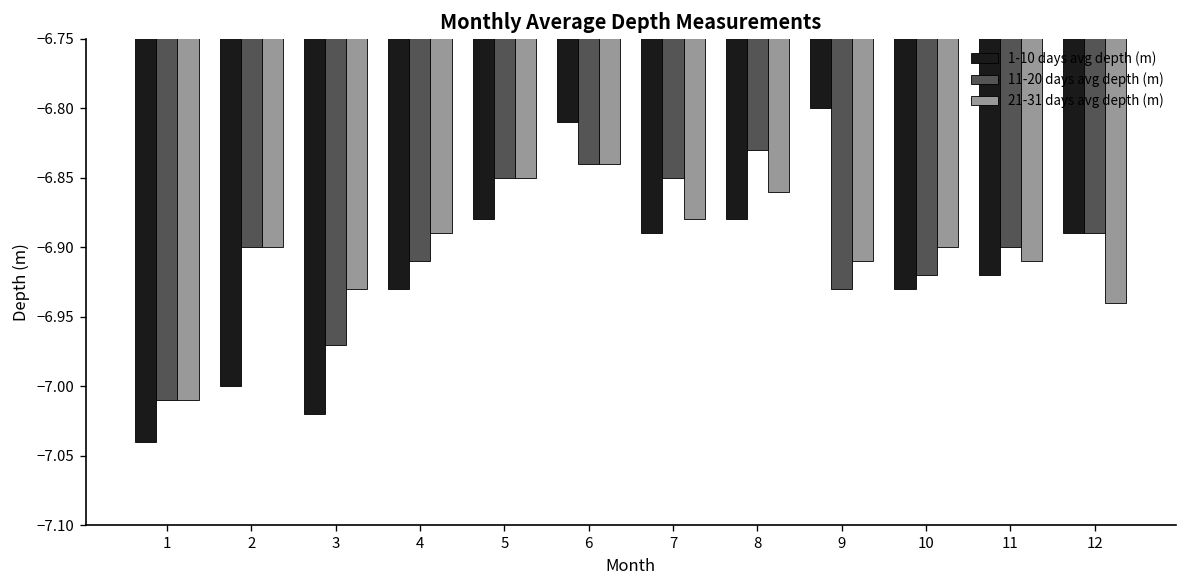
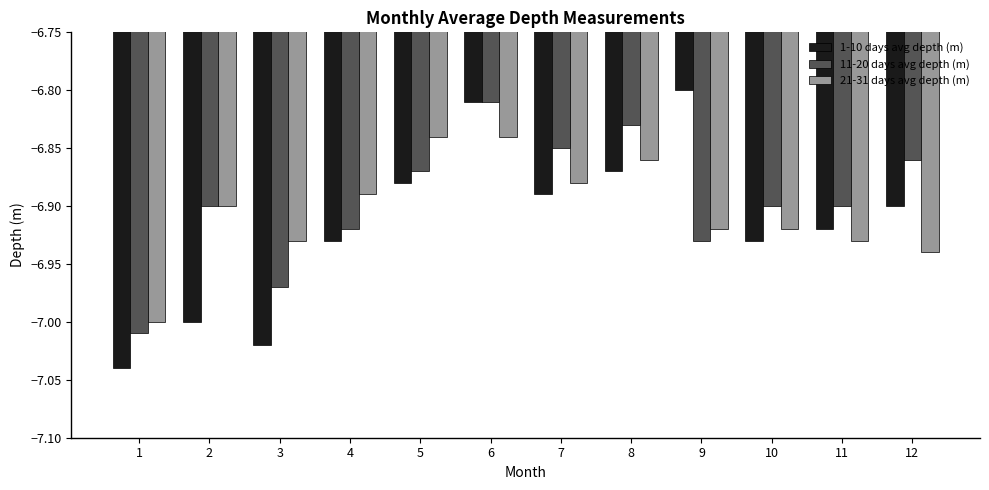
  {
    "1-10 days avg depth (m)": {
      "1": -7.04,
      "2": -7.00,
      "3": -7.02,
      "4": -6.93,
      "5": -6.88,
      "6": -6.81,
      "7": -6.89,
-     "8": -6.88,
+     "8": -6.87,
      "9": -6.80,
      "10": -6.93,
      "11": -6.92,
-     "12": -6.89
+     "12": -6.90
    },
    "11-20 days avg depth (m)": {
      "1": -7.01,
      "2": -6.90,
      "3": -6.97,
-     "4": -6.91,
-     "5": -6.85,
-     "6": -6.84,
+     "4": -6.92,
+     "5": -6.87,
+     "6": -6.81,
      "7": -6.85,
      "8": -6.83,
      "9": -6.93,
-     "10": -6.92,
+     "10": -6.90,
      "11": -6.90,
-     "12": -6.89
+     "12": -6.86
    },
    "21-31 days avg depth (m)": {
-     "1": -7.01,
+     "1": -7.00,
      "2": -6.90,
      "3": -6.93,
      "4": -6.89,
-     "5": -6.85,
+     "5": -6.84,
      "6": -6.84,
      "7": -6.88,
      "8": -6.86,
-     "9": -6.91,
-     "10": -6.90,
-     "11": -6.91,
+     "9": -6.92,
+     "10": -6.92,
+     "11": -6.93,
      "12": -6.94
    }
  }
